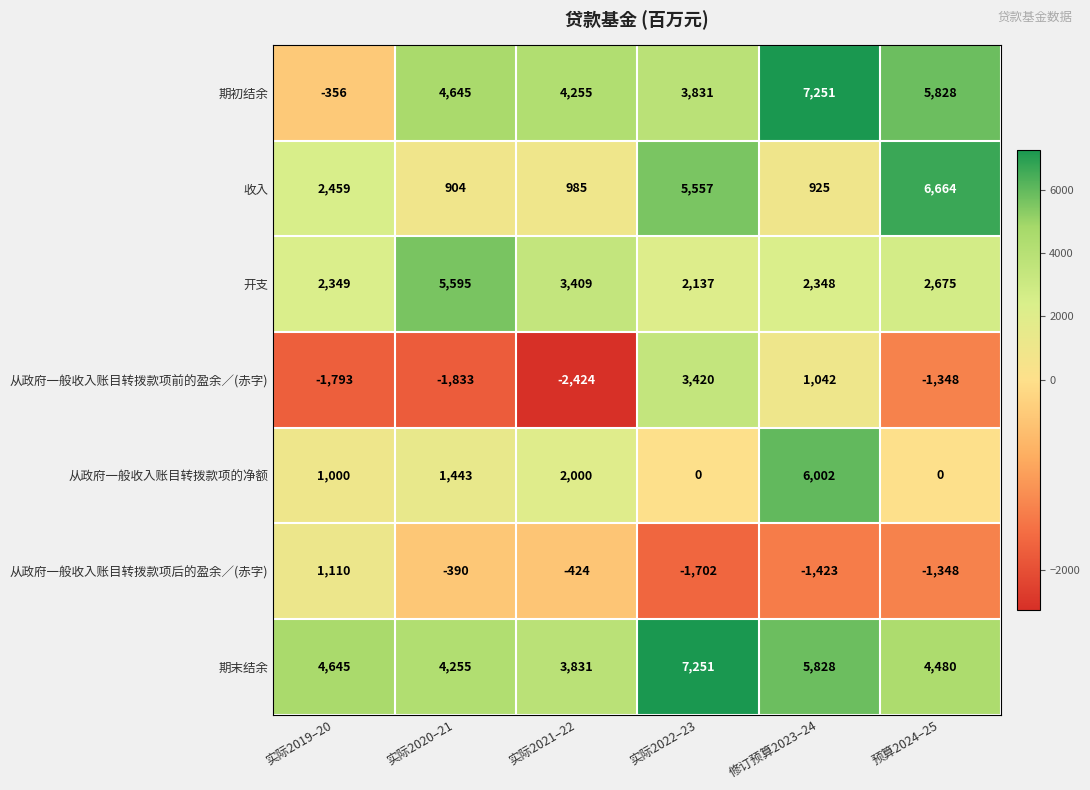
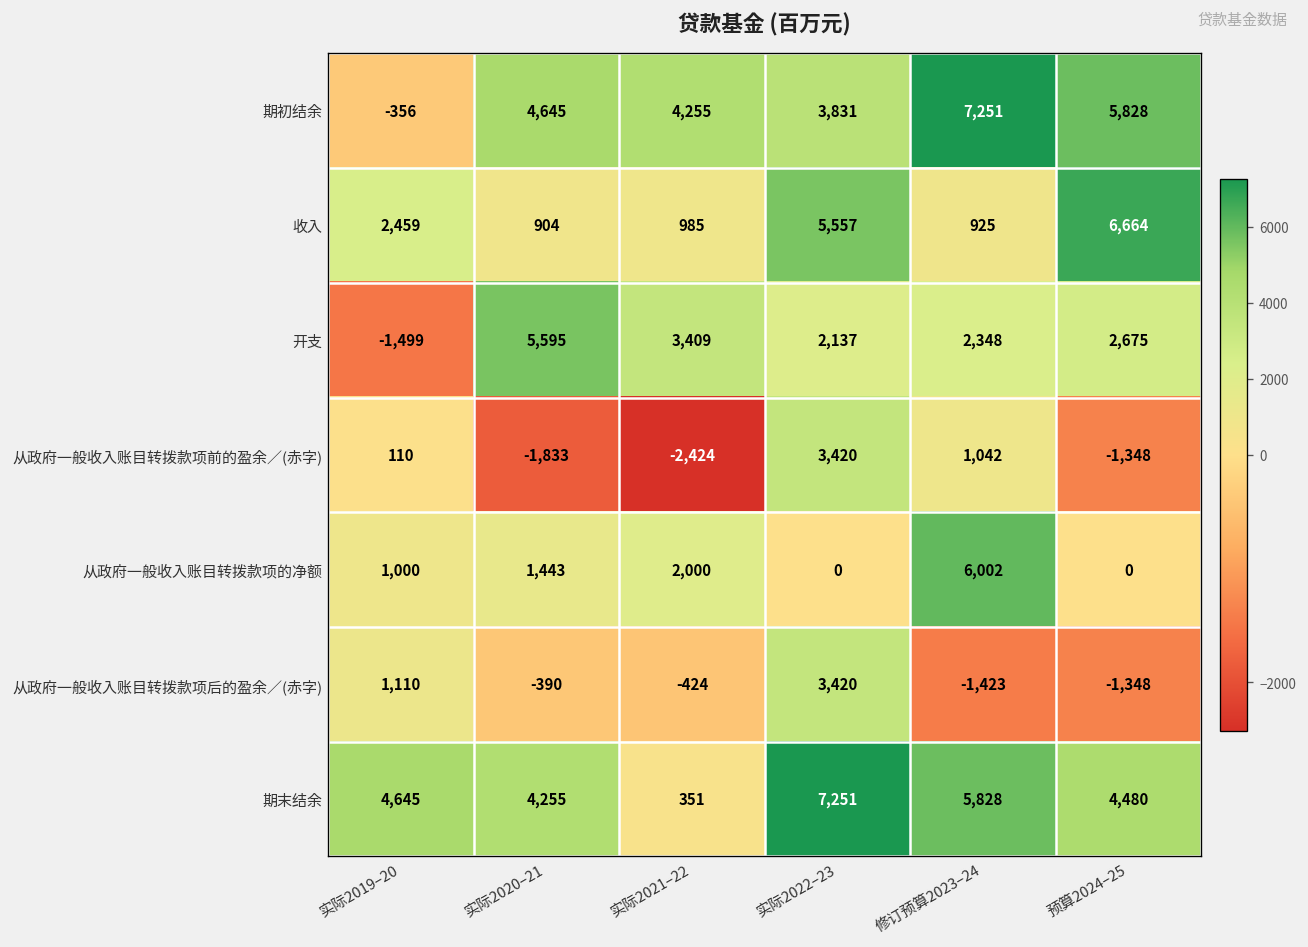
  {
    "期初结余": {
      "实际2019–20": "-356",
      "实际2020–21": "4,645",
      "实际2021–22": "4,255",
      "实际2022–23": "3,831",
      "修订预算2023–24": "7,251",
      "预算2024–25": "5,828"
    },
    "收入": {
      "实际2019–20": "2,459",
      "实际2020–21": "904",
      "实际2021–22": "985",
      "实际2022–23": "5,557",
      "修订预算2023–24": "925",
      "预算2024–25": "6,664"
    },
    "开支": {
-     "实际2019–20": "2,349",
+     "实际2019–20": "-1,499",
      "实际2020–21": "5,595",
      "实际2021–22": "3,409",
      "实际2022–23": "2,137",
      "修订预算2023–24": "2,348",
      "预算2024–25": "2,675"
    },
    "从政府一般收入账目转拨款项前的盈余／(赤字)": {
-     "实际2019–20": "-1,793",
+     "实际2019–20": "110",
      "实际2020–21": "-1,833",
      "实际2021–22": "-2,424",
      "实际2022–23": "3,420",
      "修订预算2023–24": "1,042",
      "预算2024–25": "-1,348"
    },
    "从政府一般收入账目转拨款项的净额": {
      "实际2019–20": "1,000",
      "实际2020–21": "1,443",
      "实际2021–22": "2,000",
      "实际2022–23": "0",
      "修订预算2023–24": "6,002",
      "预算2024–25": "0"
    },
    "从政府一般收入账目转拨款项后的盈余／(赤字)": {
      "实际2019–20": "1,110",
      "实际2020–21": "-390",
      "实际2021–22": "-424",
-     "实际2022–23": "-1,702",
+     "实际2022–23": "3,420",
      "修订预算2023–24": "-1,423",
      "预算2024–25": "-1,348"
    },
    "期末结余": {
      "实际2019–20": "4,645",
      "实际2020–21": "4,255",
-     "实际2021–22": "3,831",
+     "实际2021–22": "351",
      "实际2022–23": "7,251",
      "修订预算2023–24": "5,828",
      "预算2024–25": "4,480"
    }
  }
